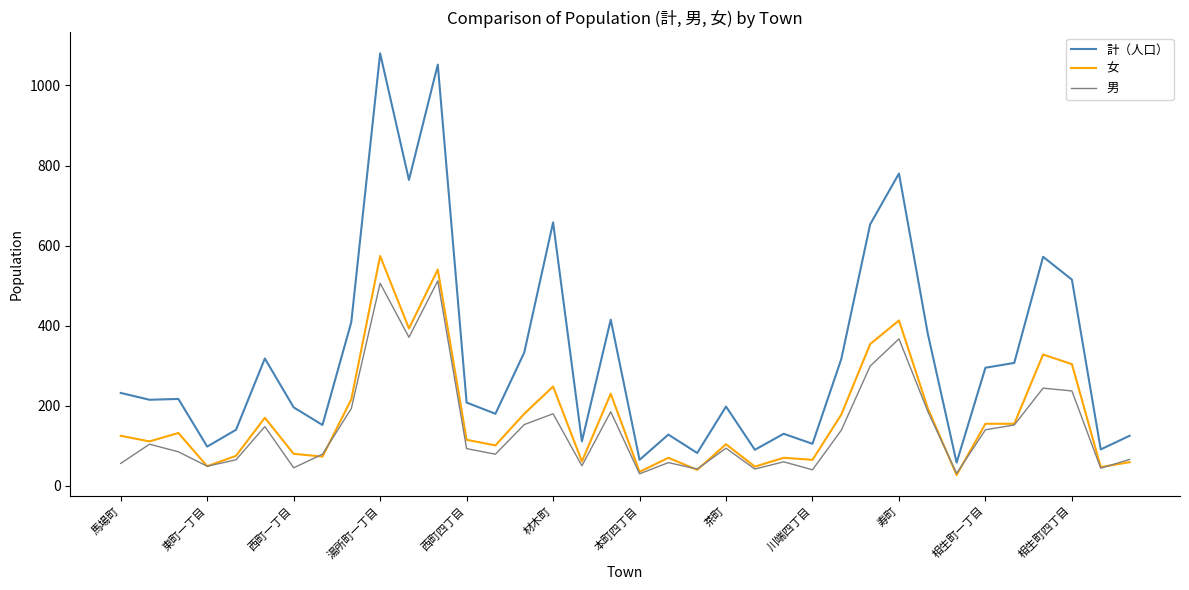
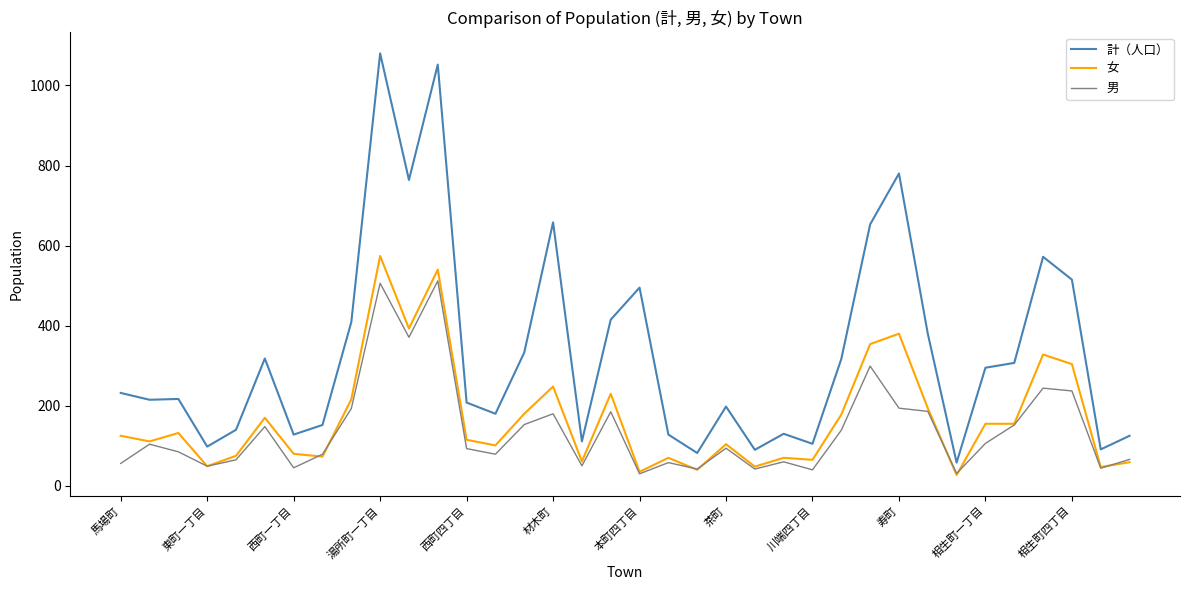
  {
    "計（人口）": {
      "馬場町": 230,
      "東町一丁目": 100,
-     "西町一丁目": 200,
+     "西町一丁目": 130,
      "湯所町一丁目": 1080,
      "西町四丁目": 210,
      "材木町": 660,
-     "本町四丁目": 70,
+     "本町四丁目": 500,
      "茶町": 200,
      "川端四丁目": 110,
      "寿町": 780,
      "相生町一丁目": 300,
      "相生町四丁目": 520
    },
    "女": {
      "馬場町": 130,
      "西町一丁目": 80,
      "湯所町一丁目": 570,
      "西町四丁目": 120,
      "材木町": 250,
      "茶町": 100,
      "川端四丁目": 70,
-     "寿町": 410,
+     "寿町": 380,
      "相生町一丁目": 160,
      "相生町四丁目": 300
    },
    "男": {
      "馬場町": 60,
      "西町一丁目": 50,
      "湯所町一丁目": 510,
      "西町四丁目": 90,
      "材木町": 180,
      "茶町": 90,
      "川端四丁目": 40,
-     "寿町": 370,
-     "相生町一丁目": 140,
+     "寿町": 190,
+     "相生町一丁目": 110,
      "相生町四丁目": 240
    }
  }
